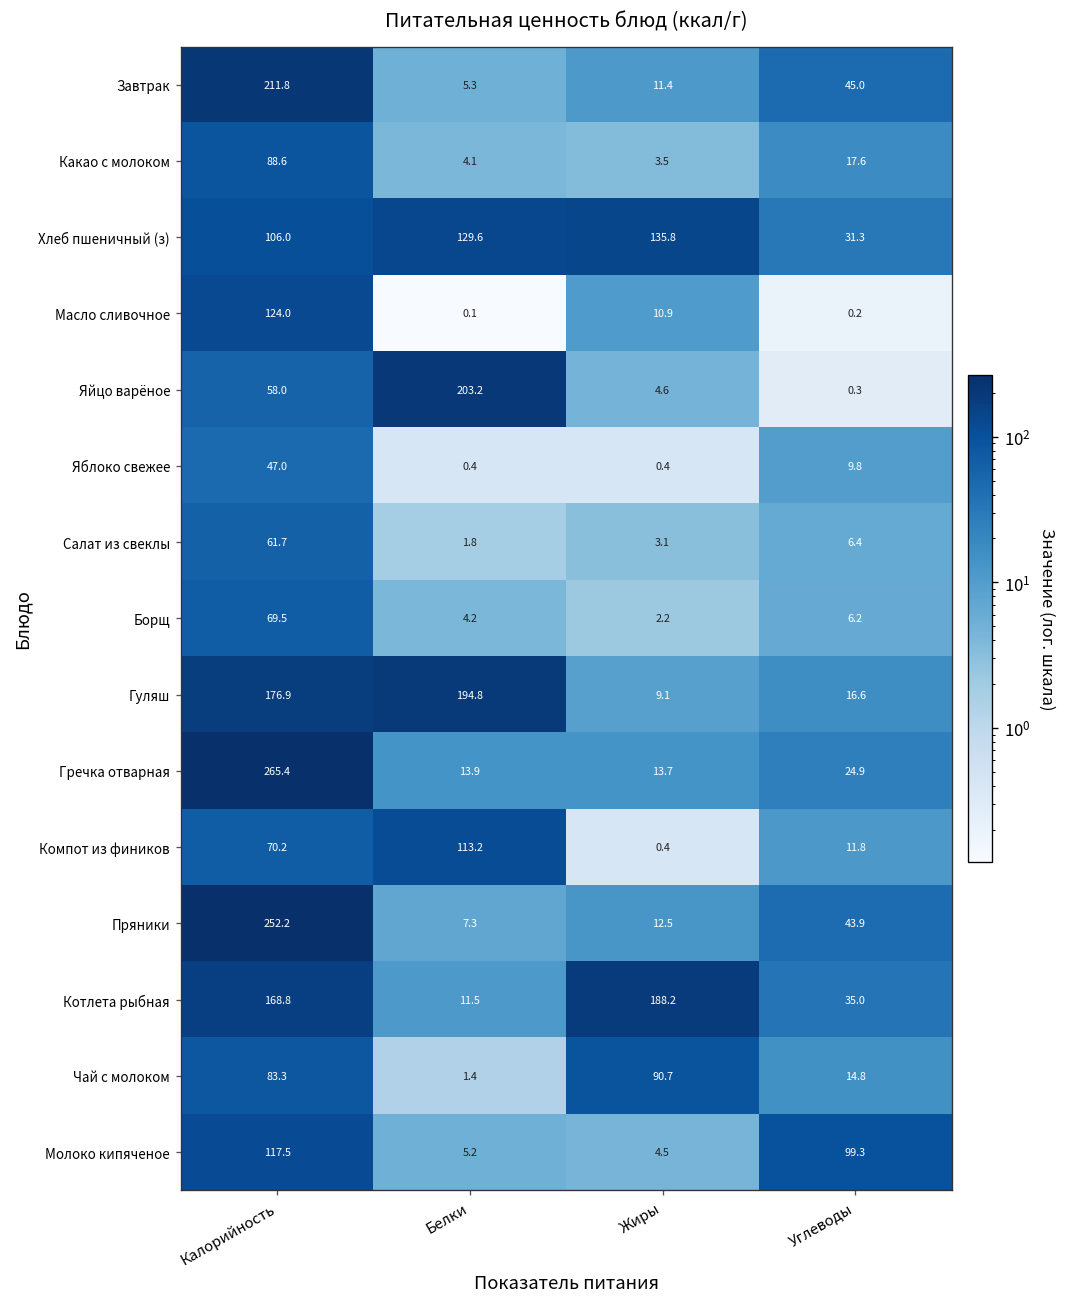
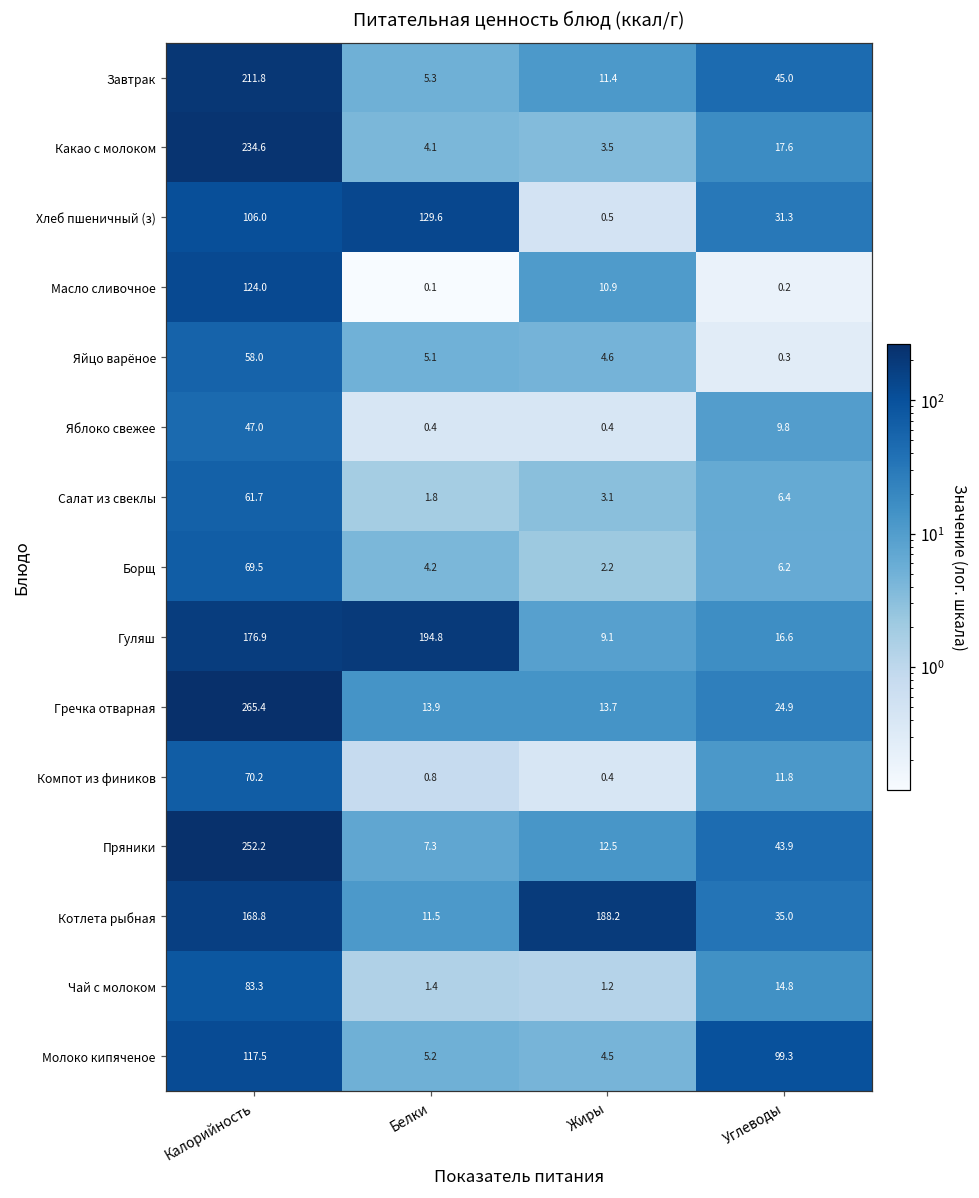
  {
    "Завтрак": {
      "Калорийность": 211.8,
      "Белки": 5.3,
      "Жиры": 11.4,
      "Углеводы": 45.0
    },
    "Какао с молоком": {
-     "Калорийность": 88.6,
+     "Калорийность": 234.6,
      "Белки": 4.1,
      "Жиры": 3.5,
      "Углеводы": 17.6
    },
    "Хлеб пшеничный (з)": {
      "Калорийность": 106.0,
      "Белки": 129.6,
-     "Жиры": 135.8,
+     "Жиры": 0.5,
      "Углеводы": 31.3
    },
    "Масло сливочное": {
      "Калорийность": 124.0,
      "Белки": 0.1,
      "Жиры": 10.9,
      "Углеводы": 0.2
    },
    "Яйцо варёное": {
      "Калорийность": 58.0,
-     "Белки": 203.2,
+     "Белки": 5.1,
      "Жиры": 4.6,
      "Углеводы": 0.3
    },
    "Яблоко свежее": {
      "Калорийность": 47.0,
      "Белки": 0.4,
      "Жиры": 0.4,
      "Углеводы": 9.8
    },
    "Салат из свеклы": {
      "Калорийность": 61.7,
      "Белки": 1.8,
      "Жиры": 3.1,
      "Углеводы": 6.4
    },
    "Борщ": {
      "Калорийность": 69.5,
      "Белки": 4.2,
      "Жиры": 2.2,
      "Углеводы": 6.2
    },
    "Гуляш": {
      "Калорийность": 176.9,
      "Белки": 194.8,
      "Жиры": 9.1,
      "Углеводы": 16.6
    },
    "Гречка отварная": {
      "Калорийность": 265.4,
      "Белки": 13.9,
      "Жиры": 13.7,
      "Углеводы": 24.9
    },
    "Компот из фиников": {
      "Калорийность": 70.2,
-     "Белки": 113.2,
+     "Белки": 0.8,
      "Жиры": 0.4,
      "Углеводы": 11.8
    },
    "Пряники": {
      "Калорийность": 252.2,
      "Белки": 7.3,
      "Жиры": 12.5,
      "Углеводы": 43.9
    },
    "Котлета рыбная": {
      "Калорийность": 168.8,
      "Белки": 11.5,
      "Жиры": 188.2,
      "Углеводы": 35.0
    },
    "Чай с молоком": {
      "Калорийность": 83.3,
      "Белки": 1.4,
-     "Жиры": 90.7,
+     "Жиры": 1.2,
      "Углеводы": 14.8
    },
    "Молоко кипяченое": {
      "Калорийность": 117.5,
      "Белки": 5.2,
      "Жиры": 4.5,
      "Углеводы": 99.3
    }
  }
